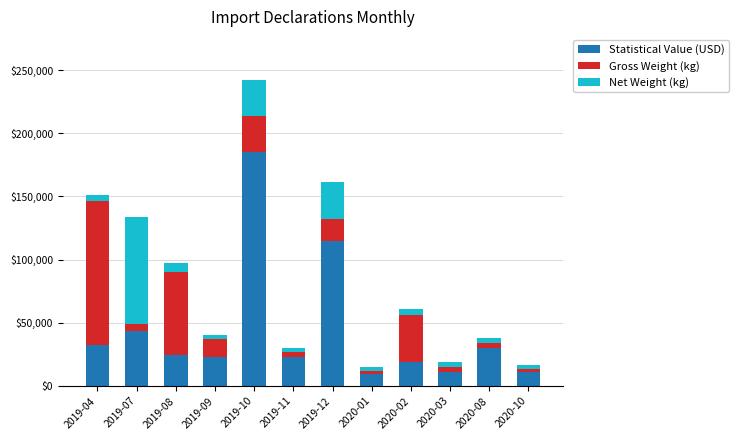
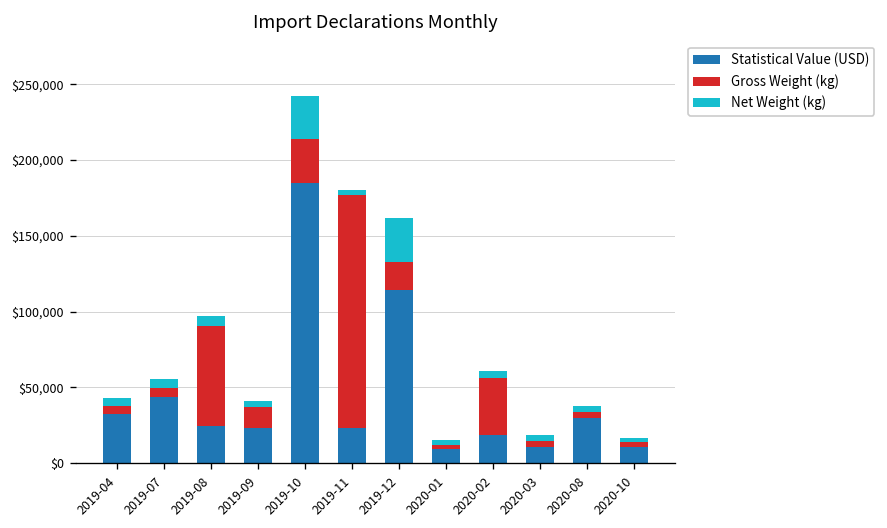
  {
    "Statistical Value (USD)": {
      "2019-04": "$32,000",
      "2019-07": "$43,000",
      "2019-08": "$24,000",
      "2019-09": "$23,000",
      "2019-10": "$185,000",
      "2019-11": "$23,000",
      "2019-12": "$114,000",
      "2020-01": "$9,000",
      "2020-02": "$19,000",
      "2020-03": "$11,000",
      "2020-08": "$30,000",
      "2020-10": "$11,000"
    },
    "Gross Weight (kg)": {
-     "2019-04": "$114,000",
+     "2019-04": "$5,000",
      "2019-07": "$6,000",
      "2019-08": "$66,000",
      "2019-09": "$14,000",
      "2019-10": "$29,000",
-     "2019-11": "$4,000",
+     "2019-11": "$154,000",
      "2019-12": "$18,000",
      "2020-01": "$3,000",
      "2020-02": "$37,000",
      "2020-03": "$4,000",
      "2020-08": "$4,000",
      "2020-10": "$3,000"
    },
    "Net Weight (kg)": {
      "2019-04": "$5,000",
-     "2019-07": "$85,000",
+     "2019-07": "$6,000",
      "2019-08": "$7,000",
      "2019-09": "$4,000",
      "2019-10": "$29,000",
      "2019-11": "$4,000",
      "2019-12": "$29,000",
      "2020-01": "$3,000",
      "2020-02": "$5,000",
      "2020-03": "$4,000",
      "2020-08": "$4,000",
      "2020-10": "$3,000"
    }
  }
